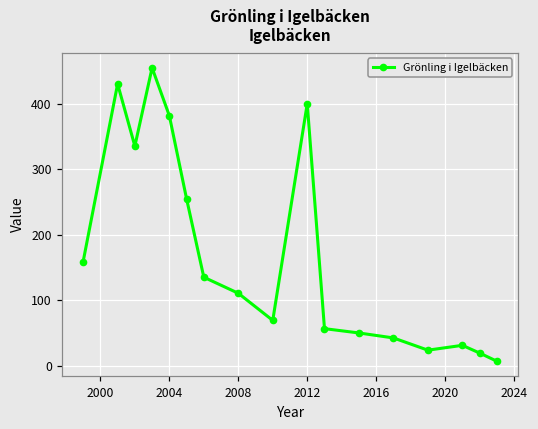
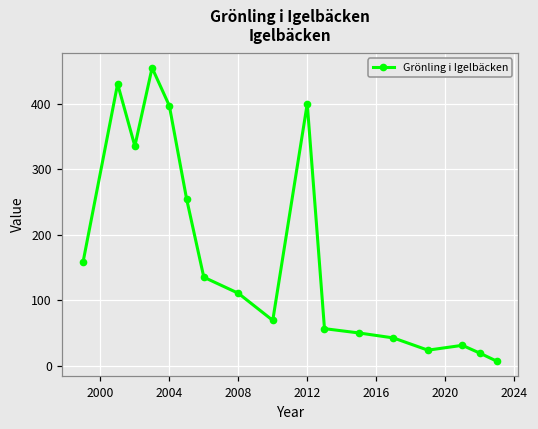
  {
-   "2004": 380,
+   "2004": 400,
    "2008": 110,
    "2012": 400
  }
